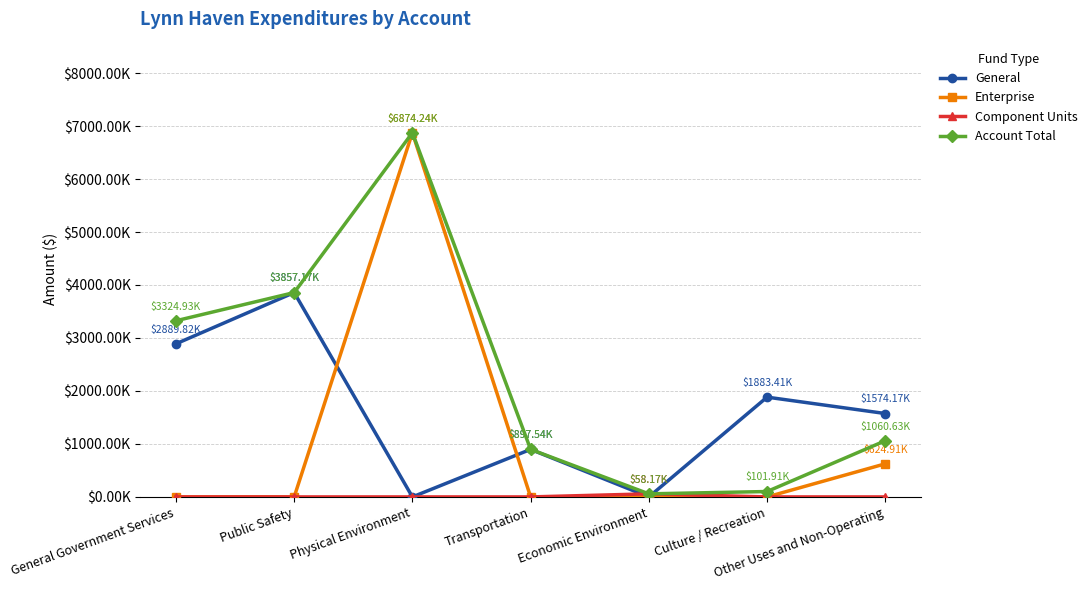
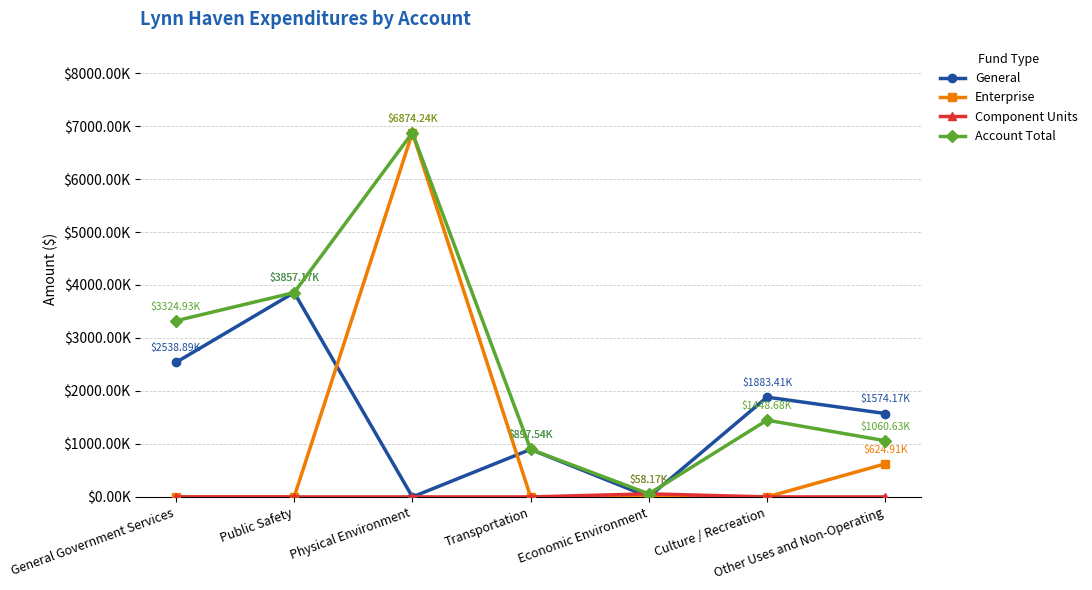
  {
    "General": {
-     "General Government Services": "$2889.82K",
+     "General Government Services": "$2538.89K",
      "Culture / Recreation": "$1883.41K",
      "Other Uses and Non-Operating": "$1574.17K"
    },
    "Enterprise": {
      "Other Uses and Non-Operating": "$624.91K"
    },
    "Component Units": {
      "Other Uses and Non-Operating": "$0"
    },
    "Account Total": {
      "General Government Services": "$3324.93K",
-     "Culture / Recreation": "$101.91K",
+     "Culture / Recreation": "$1448.68K",
      "Other Uses and Non-Operating": "$1060.63K"
    }
  }
